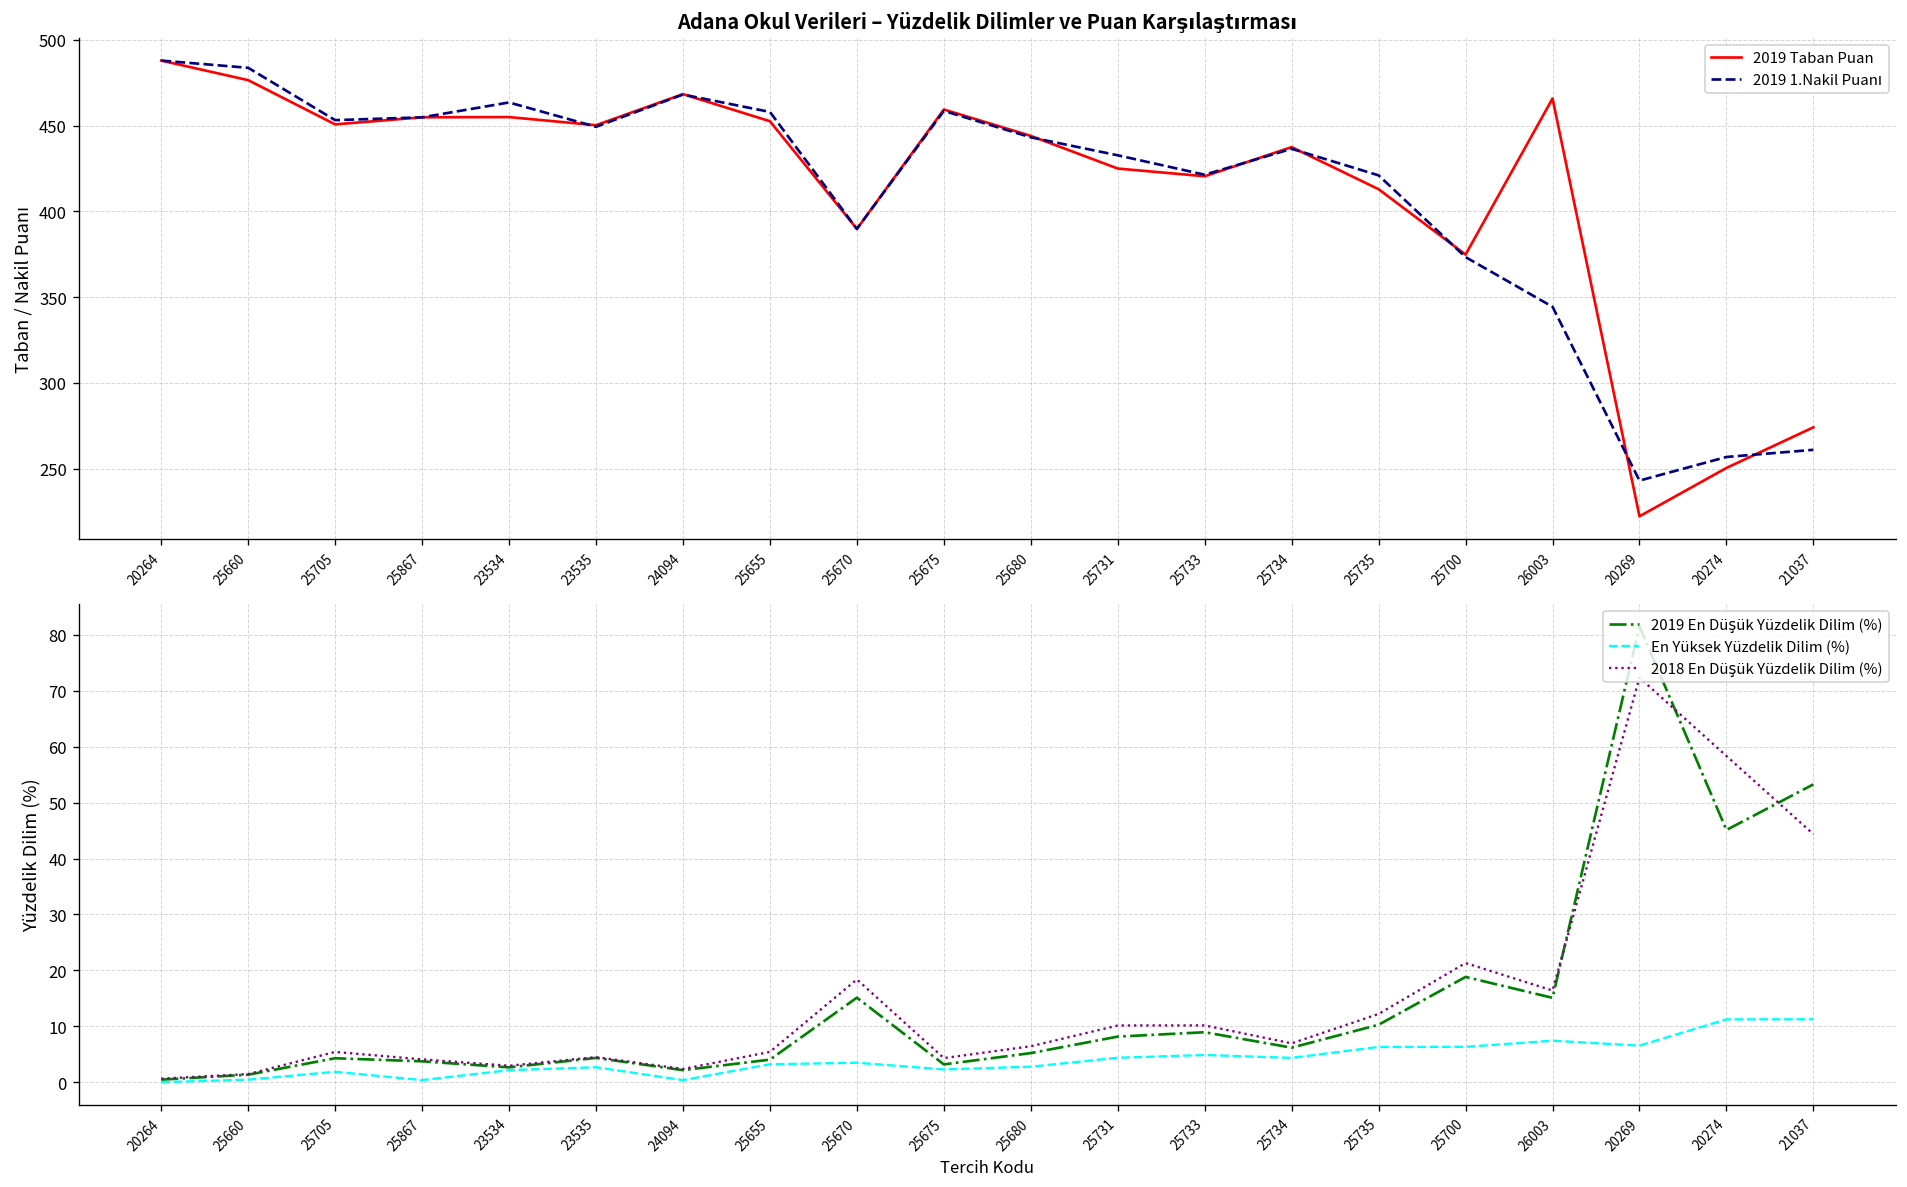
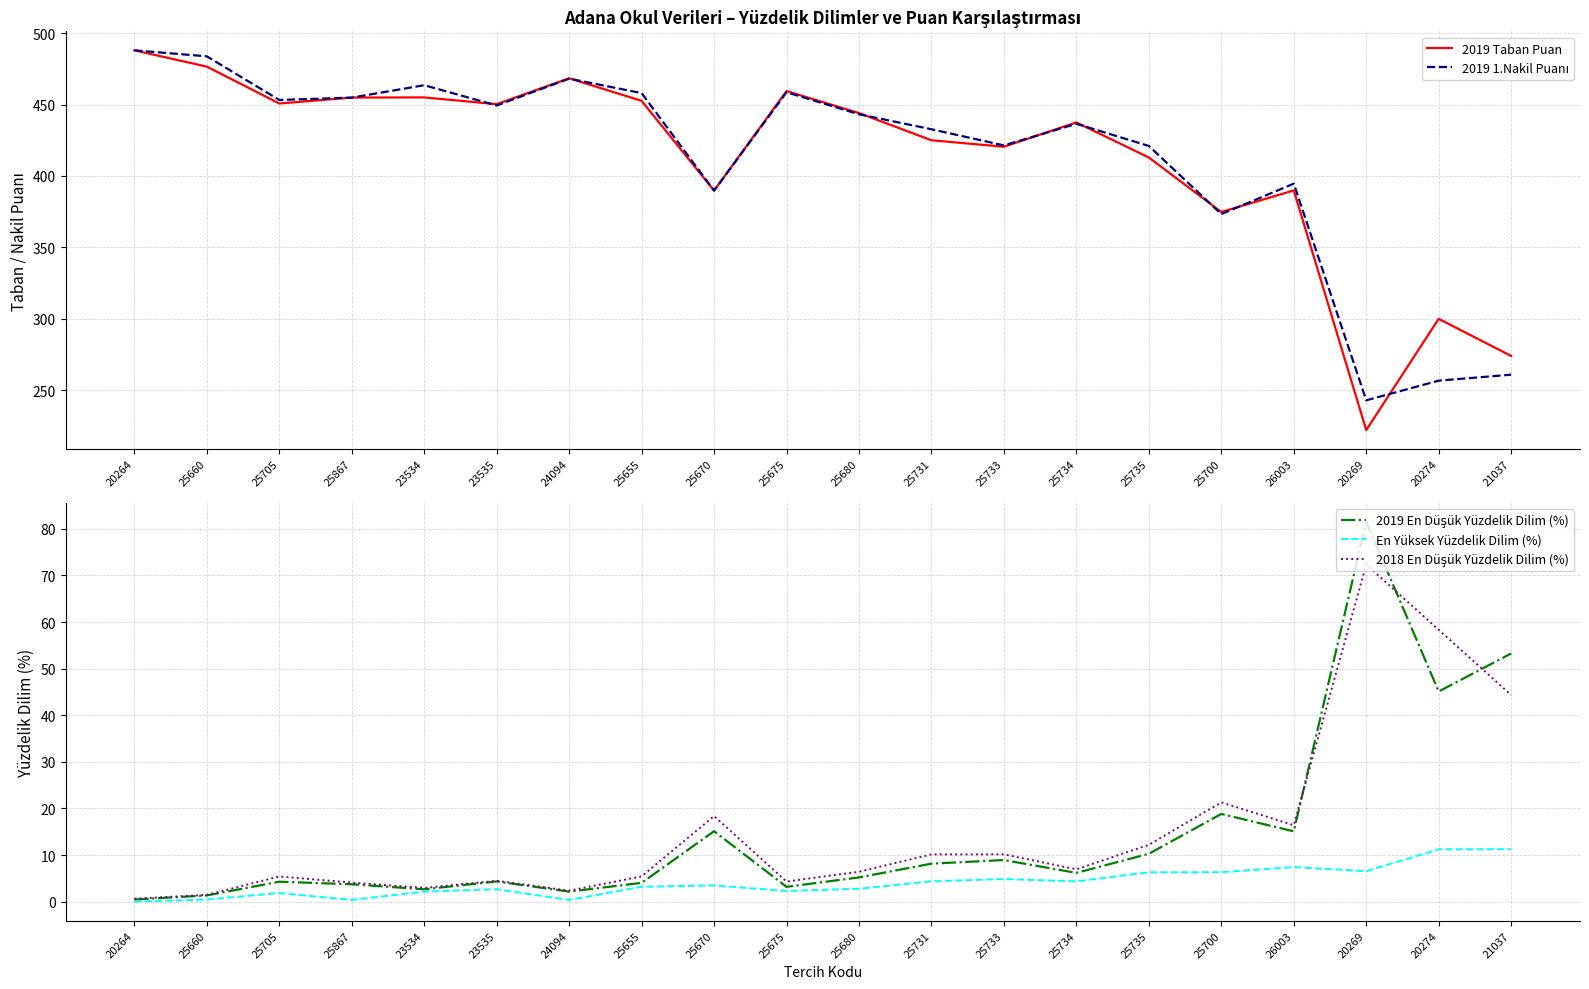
  {
    "Adana Okul Verileri – Yüzdelik Dilimler ve Puan Karşılaştırması": {
      "2019 Taban Puan": {
        "25660": 477,
        "25705": 451,
        "23534": 455,
        "25655": 453,
        "25731": 425,
        "25735": 413,
-       "26003": 466,
+       "26003": 390,
        "20269": 222,
-       "20274": 250,
+       "20274": 300,
        "21037": 274
      },
      "2019 1.Nakil Puanı": {
        "25660": 484,
        "25705": 453,
        "23534": 464,
        "25655": 458,
        "25731": 433,
        "25735": 421,
-       "26003": 344,
+       "26003": 395,
        "20269": 243,
        "20274": 257,
        "21037": 261
      }
    }
  }
